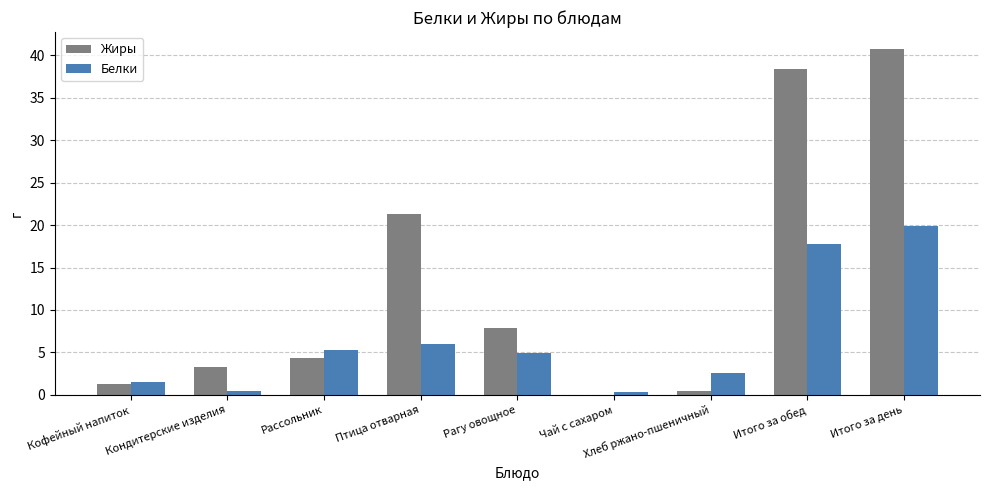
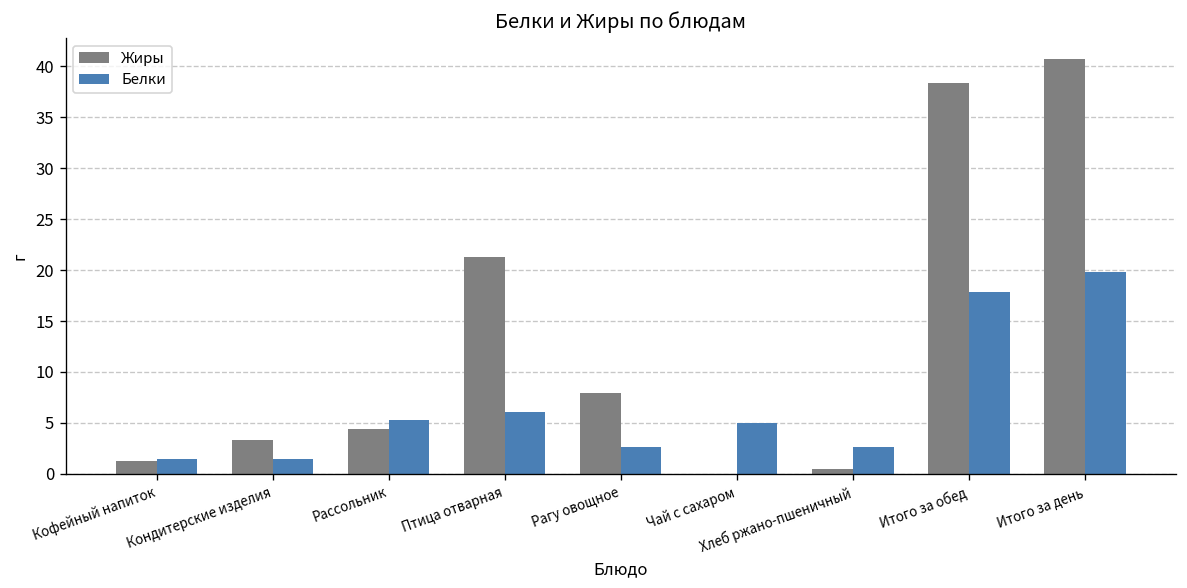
  {
    "Жиры": {
      "Кофейный напиток": 1,
      "Кондитерские изделия": 3,
      "Рассольник": 4,
      "Птица отварная": 21,
      "Рагу овощное": 8,
      "Чай с сахаром": 0,
      "Хлеб ржано-пшеничный": 1,
      "Итого за обед": 38,
      "Итого за день": 41
    },
    "Белки": {
      "Кофейный напиток": 2,
-     "Кондитерские изделия": 1,
+     "Кондитерские изделия": 2,
      "Рассольник": 5,
      "Птица отварная": 6,
-     "Рагу овощное": 5,
-     "Чай с сахаром": 0,
+     "Рагу овощное": 3,
+     "Чай с сахаром": 5,
      "Хлеб ржано-пшеничный": 3,
      "Итого за обед": 18,
      "Итого за день": 20
    }
  }
